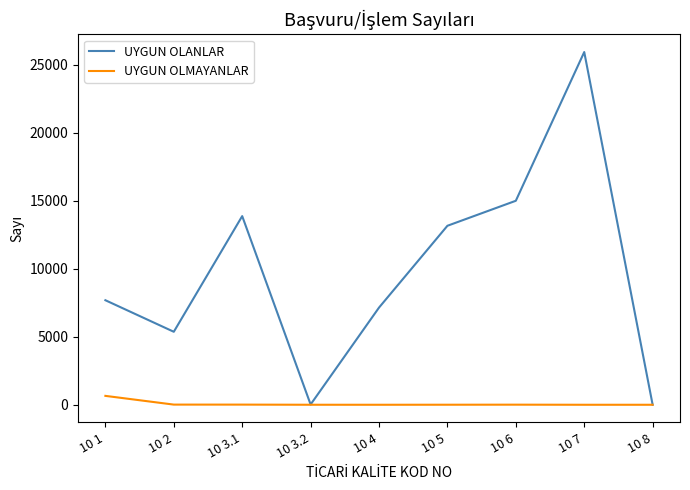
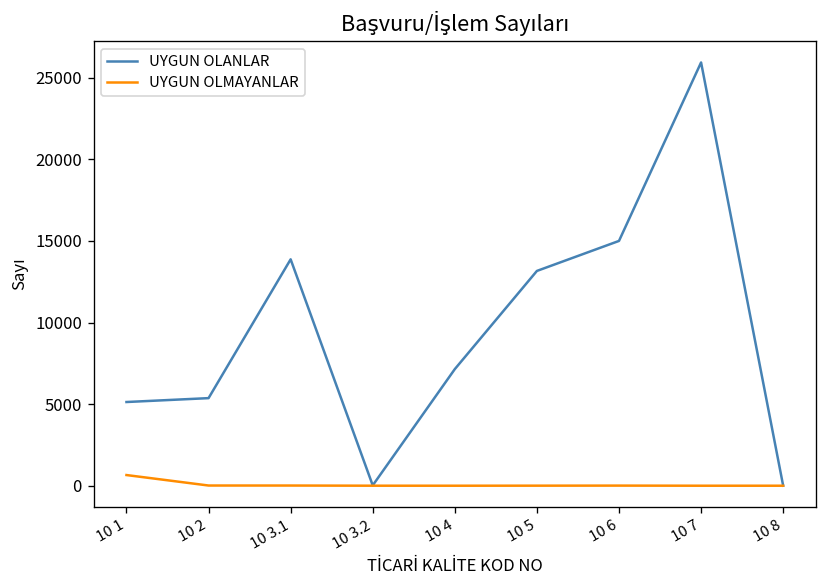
  {
    "UYGUN OLANLAR": {
-     "10 1": 7700,
+     "10 1": 5100,
      "10 2": 5400,
      "10 3.1": 13900,
      "10 4": 7100,
      "10 5": 13200,
      "10 6": 15000,
      "10 7": 25900
    },
    "UYGUN OLMAYANLAR": {
      "10 1": 700,
      "10 2": 0,
      "10 3.1": 0,
      "10 4": 0,
      "10 5": 0,
      "10 6": 0,
      "10 7": 0
    }
  }
